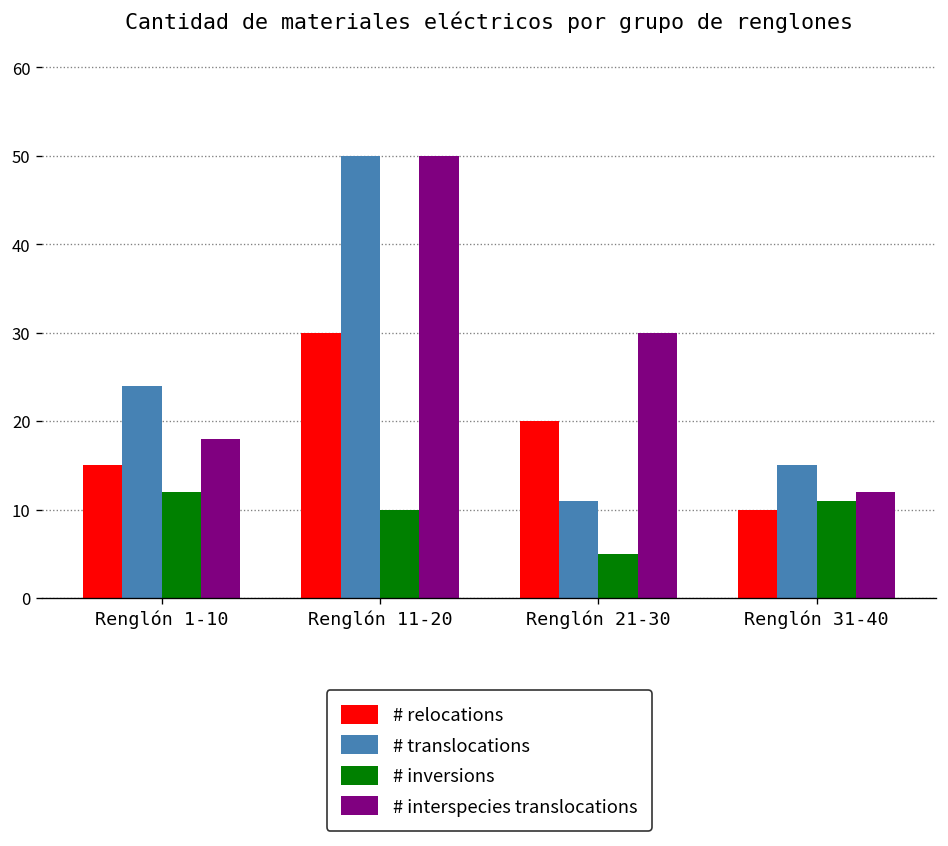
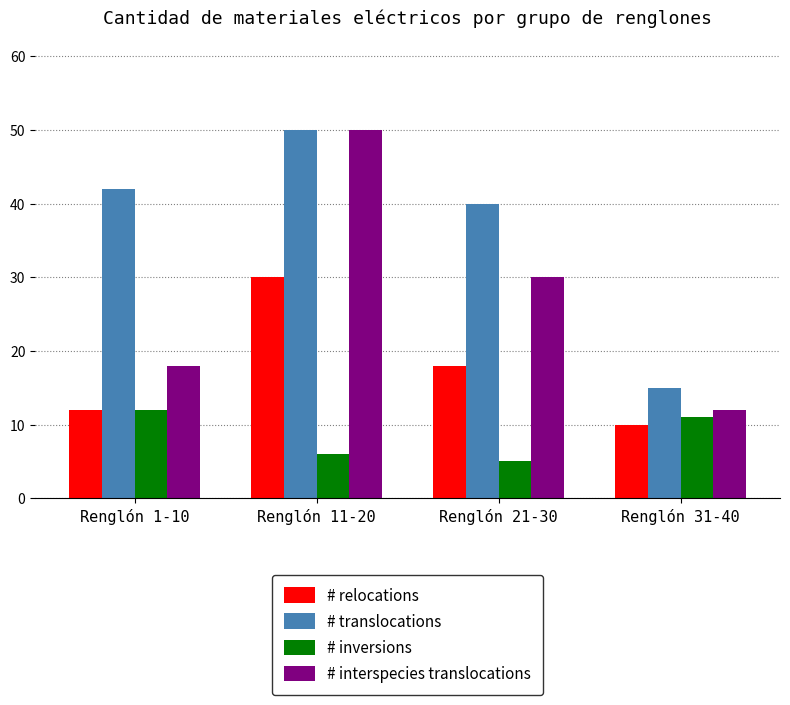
  {
    "# relocations": {
-     "Renglón 1-10": 15,
+     "Renglón 1-10": 12,
      "Renglón 11-20": 30,
-     "Renglón 21-30": 20,
+     "Renglón 21-30": 18,
      "Renglón 31-40": 10
    },
    "# translocations": {
-     "Renglón 1-10": 24,
+     "Renglón 1-10": 42,
      "Renglón 11-20": 50,
-     "Renglón 21-30": 11,
+     "Renglón 21-30": 40,
      "Renglón 31-40": 15
    },
    "# inversions": {
      "Renglón 1-10": 12,
-     "Renglón 11-20": 10,
+     "Renglón 11-20": 6,
      "Renglón 21-30": 5,
      "Renglón 31-40": 11
    },
    "# interspecies translocations": {
      "Renglón 1-10": 18,
      "Renglón 11-20": 50,
      "Renglón 21-30": 30,
      "Renglón 31-40": 12
    }
  }
